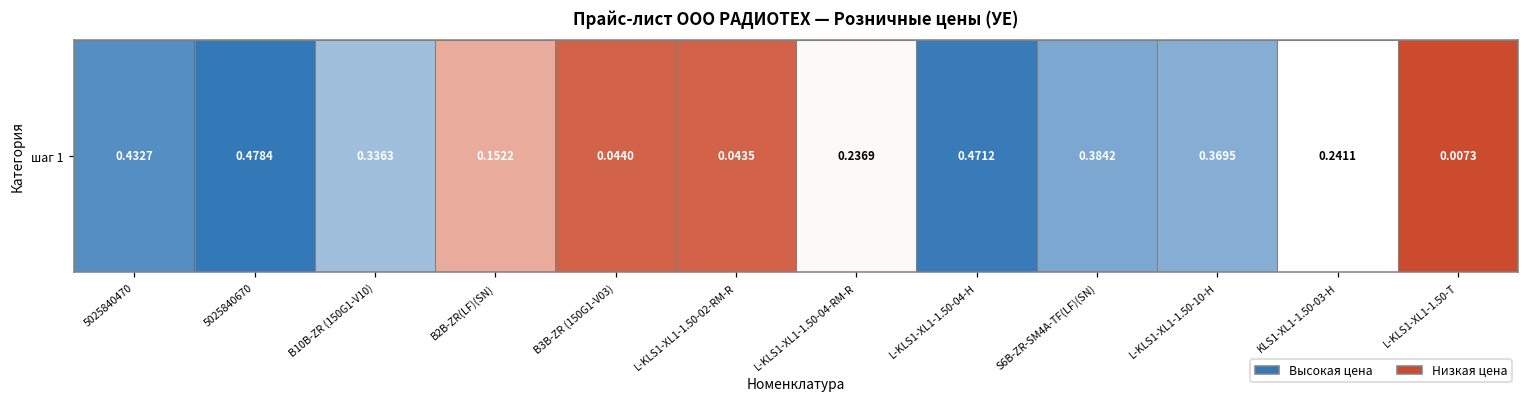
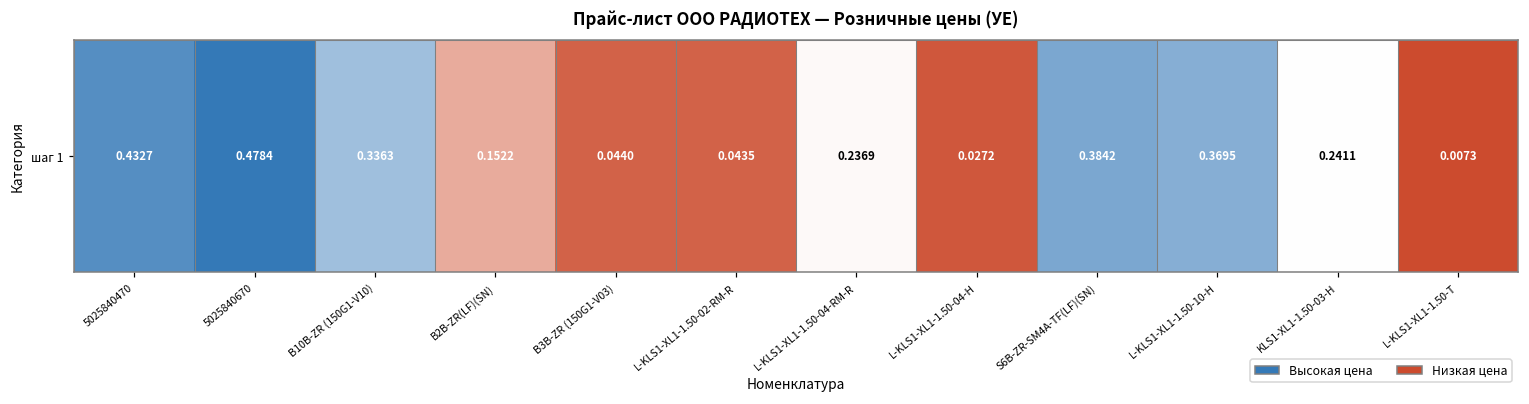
  {
    "шаг 1": {
      "5025840470": 0.4327,
      "5025840670": 0.4784,
      "B10B-ZR (150G1-V10)": 0.3363,
      "B2B-ZR(LF)(SN)": 0.1522,
      "B3B-ZR (150G1-V03)": 0.0440,
      "L-KLS1-XL1-1.50-02-RM-R": 0.0435,
      "L-KLS1-XL1-1.50-04-RM-R": 0.2369,
-     "L-KLS1-XL1-1.50-04-H": 0.4712,
+     "L-KLS1-XL1-1.50-04-H": 0.0272,
      "S6B-ZR-SM4A-TF(LF)(SN)": 0.3842,
      "L-KLS1-XL1-1.50-10-H": 0.3695,
      "KLS1-XL1-1.50-03-H": 0.2411,
      "L-KLS1-XL1-1.50-T": 0.0073
    }
  }
